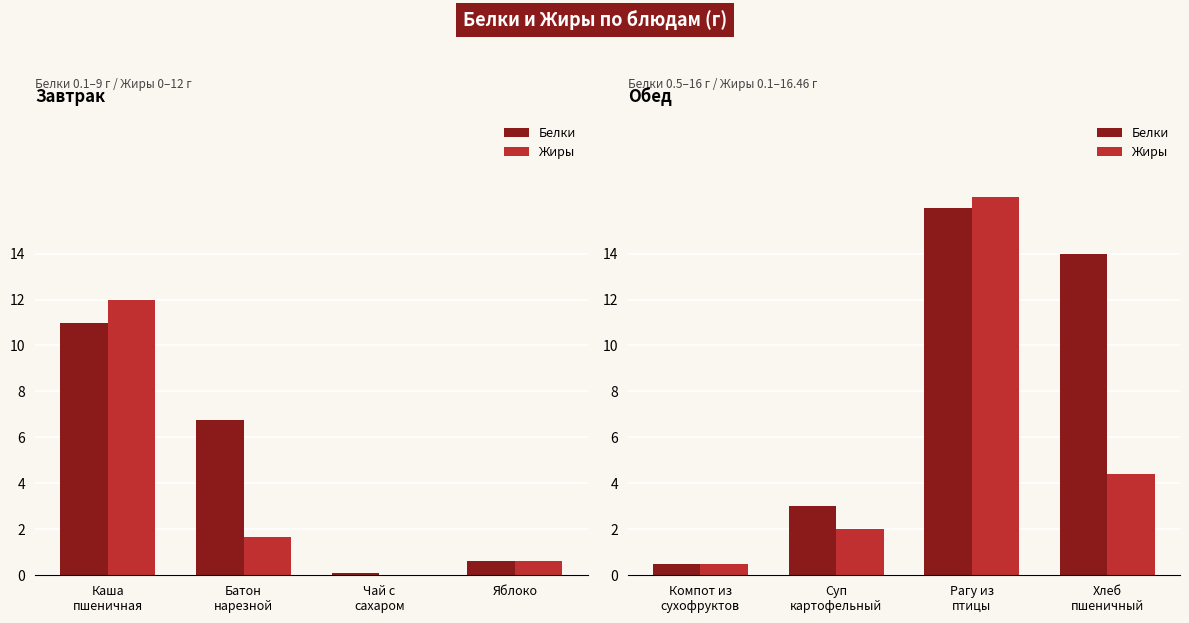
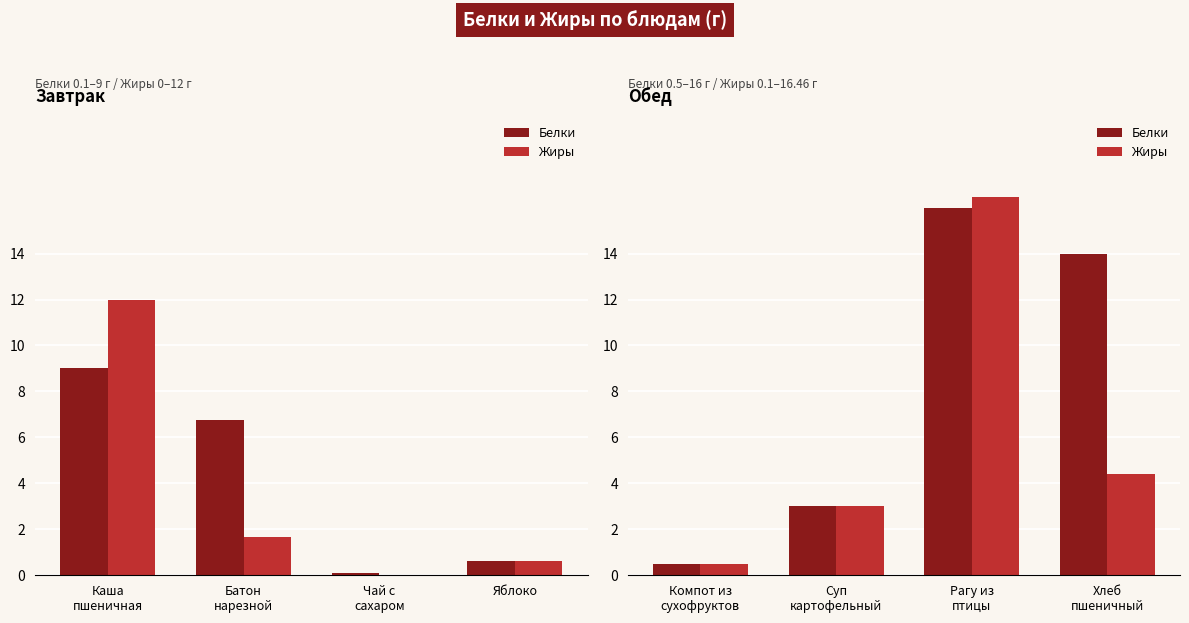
  {
    "Завтрак": {
      "Белки": {
-       "Каша пшеничная": 11,
+       "Каша пшеничная": 9,
        "Батон нарезной": 6.7,
        "Яблоко": 0.6
      },
      "Жиры": {
        "Каша пшеничная": 12,
        "Батон нарезной": 1.7,
        "Чай с сахаром": 0,
        "Яблоко": 0.6
      }
    },
    "Обед": {
      "Белки": {
        "Компот из сухофруктов": 0.5,
        "Суп картофельный": 3,
        "Рагу из птицы": 16,
        "Хлеб пшеничный": 14
      },
      "Жиры": {
        "Компот из сухофруктов": 0.5,
-       "Суп картофельный": 2,
+       "Суп картофельный": 3,
        "Рагу из птицы": 16.5,
        "Хлеб пшеничный": 4.4
      }
    }
  }
